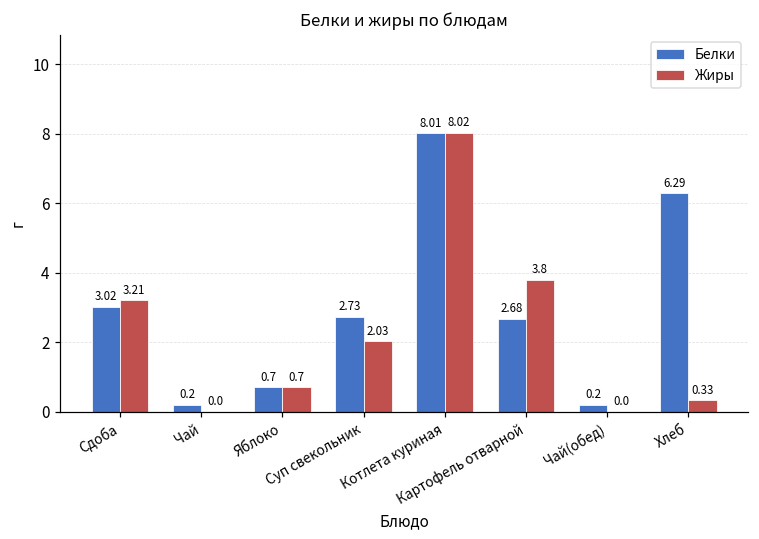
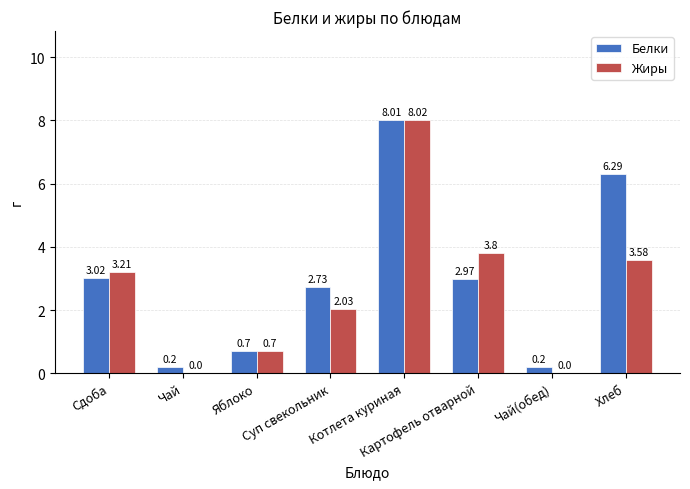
  {
    "Белки": {
      "Сдоба": 3.02,
      "Чай": 0.2,
      "Яблоко": 0.7,
      "Суп свекольник": 2.73,
      "Котлета куриная": 8.01,
-     "Картофель отварной": 2.68,
+     "Картофель отварной": 2.97,
      "Чай(обед)": 0.2,
      "Хлеб": 6.29
    },
    "Жиры": {
      "Сдоба": 3.21,
      "Чай": 0.0,
      "Яблоко": 0.7,
      "Суп свекольник": 2.03,
      "Котлета куриная": 8.02,
      "Картофель отварной": 3.8,
      "Чай(обед)": 0.0,
-     "Хлеб": 0.33
+     "Хлеб": 3.58
    }
  }
